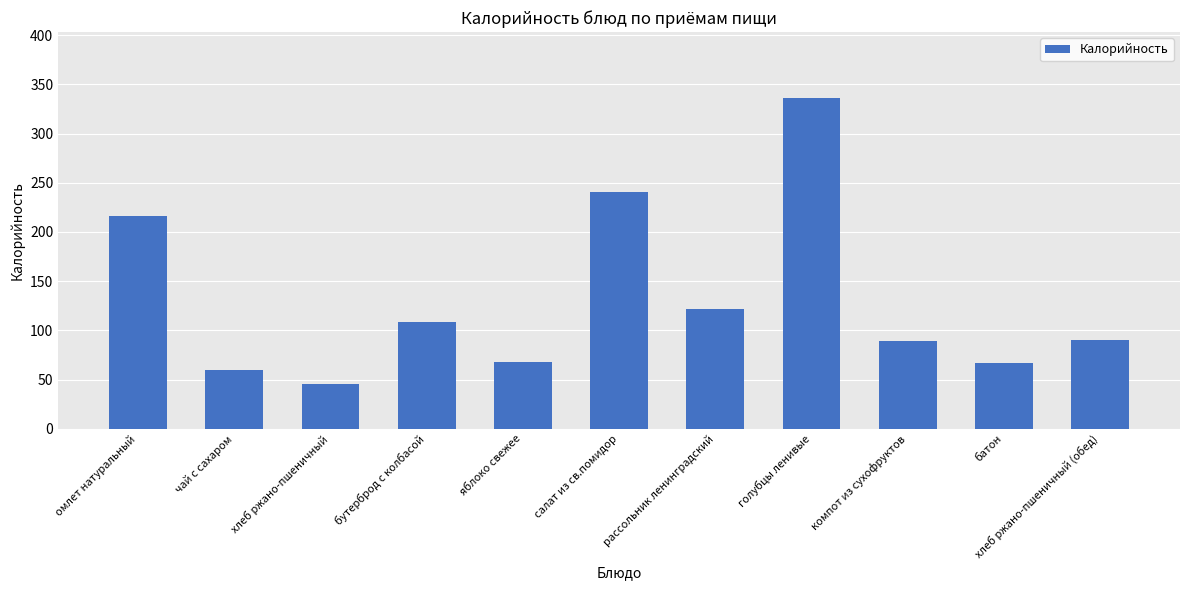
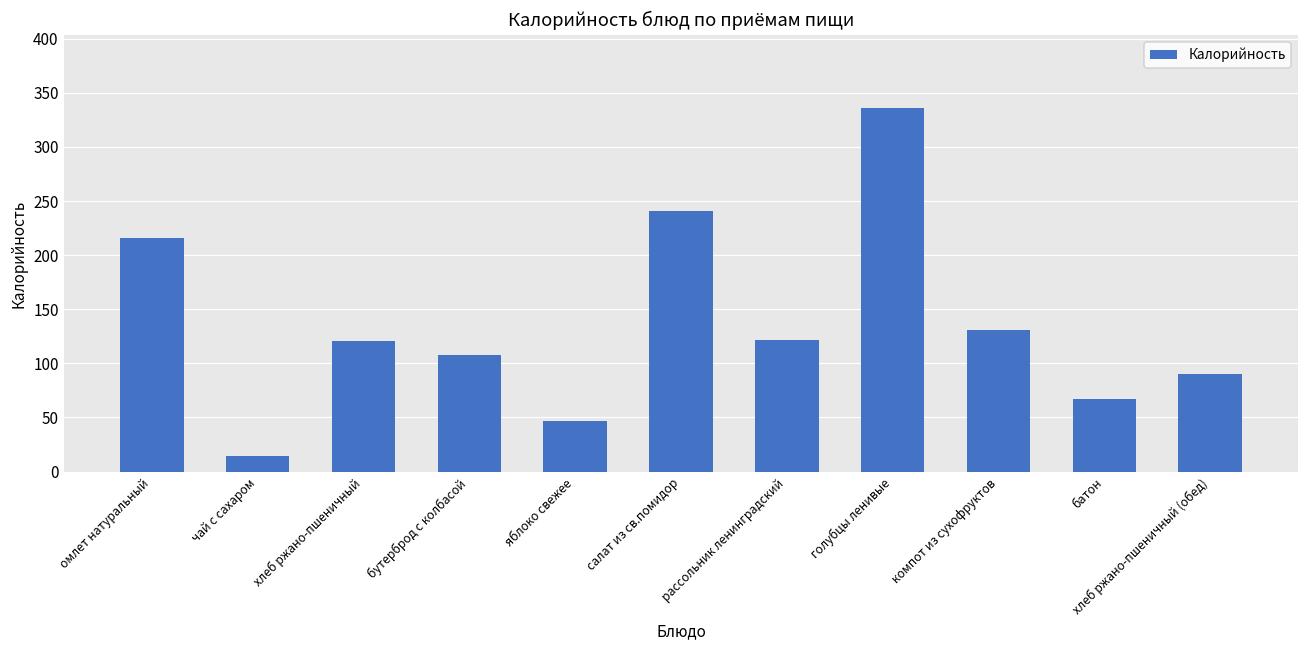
  {
    "омлет натуральный": 220,
-   "чай с сахаром": 60,
-   "хлеб ржано-пшеничный": 50,
+   "чай с сахаром": 10,
+   "хлеб ржано-пшеничный": 120,
    "бутерброд с колбасой": 110,
-   "яблоко свежее": 70,
+   "яблоко свежее": 50,
    "салат из св.помидор": 240,
    "рассольник ленинградский": 120,
    "голубцы ленивые": 340,
-   "компот из сухофруктов": 90,
+   "компот из сухофруктов": 130,
    "батон": 70,
    "хлеб ржано-пшеничный (обед)": 90
  }
